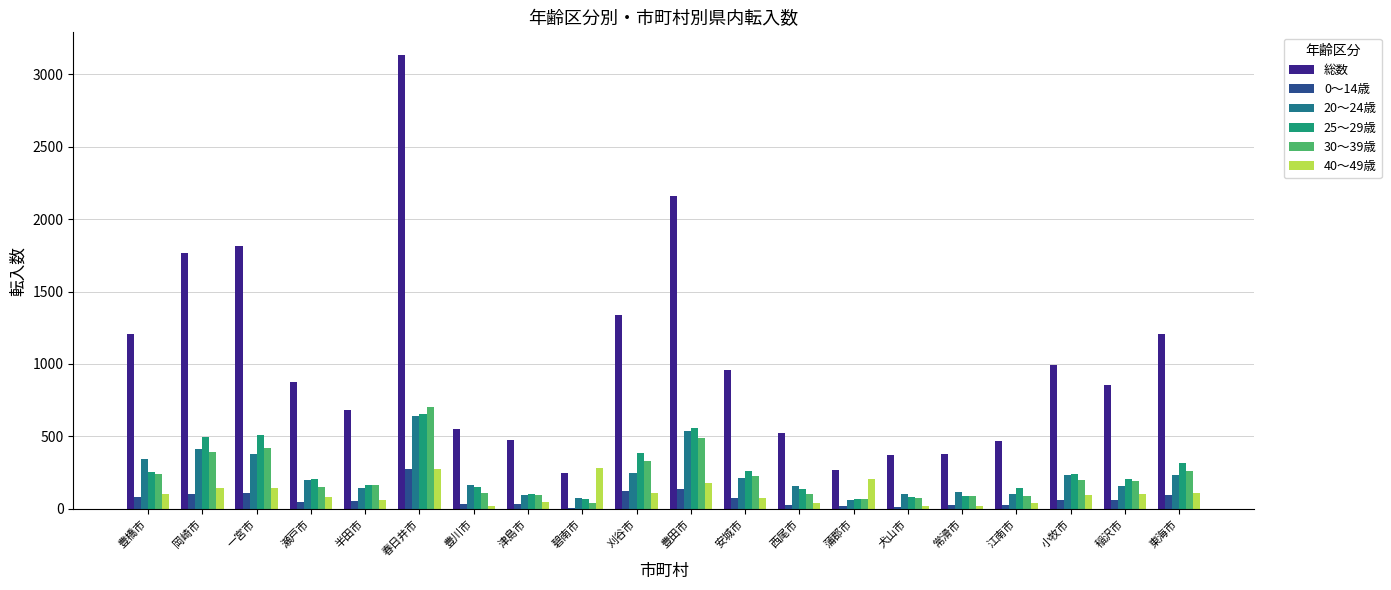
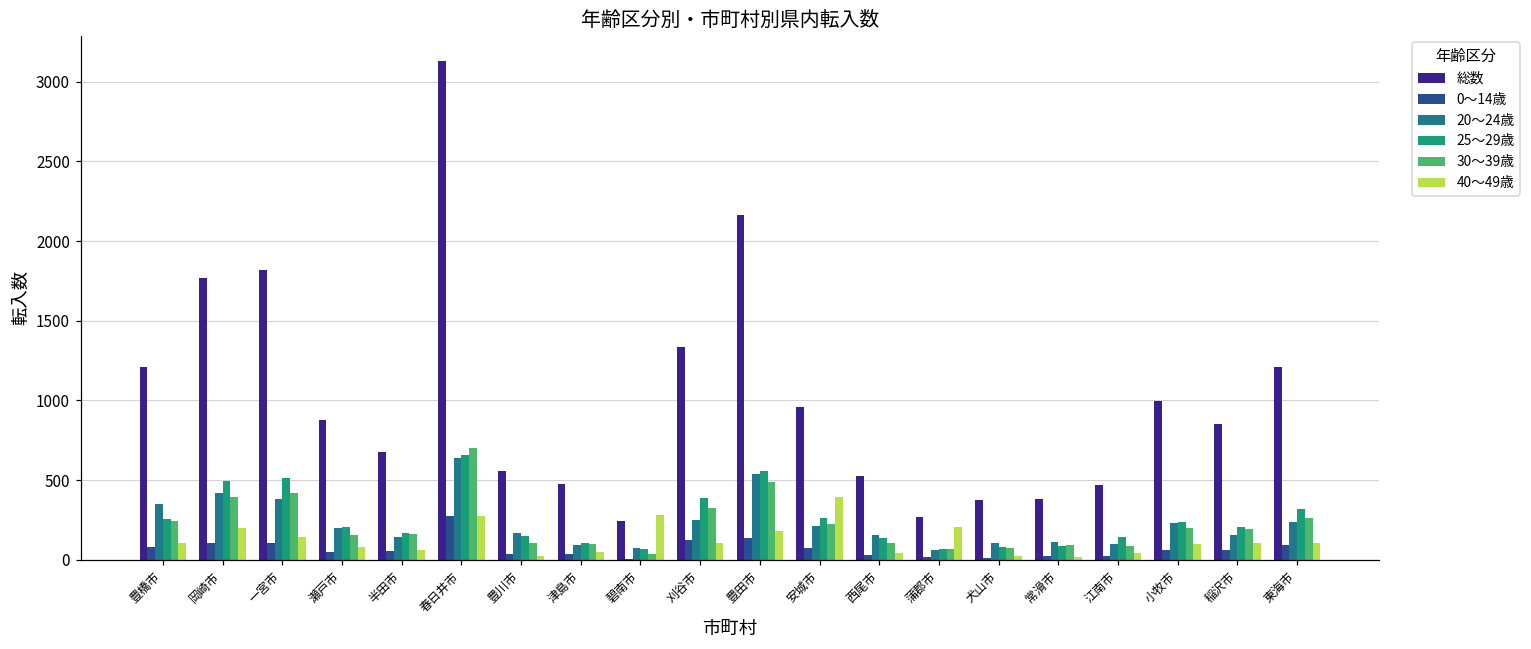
  {
    "40～49歳": {
      "豊橋市": 110,
-     "岡崎市": 140,
+     "岡崎市": 200,
      "一宮市": 140,
      "瀬戸市": 80,
      "半田市": 60,
      "春日井市": 280,
      "豊川市": 20,
      "津島市": 50,
      "碧南市": 280,
      "刈谷市": 110,
      "豊田市": 180,
-     "安城市": 80,
+     "安城市": 400,
      "西尾市": 40,
      "蒲郡市": 210,
      "犬山市": 20,
      "江南市": 40,
      "小牧市": 100,
      "稲沢市": 100,
      "東海市": 110
    }
  }
